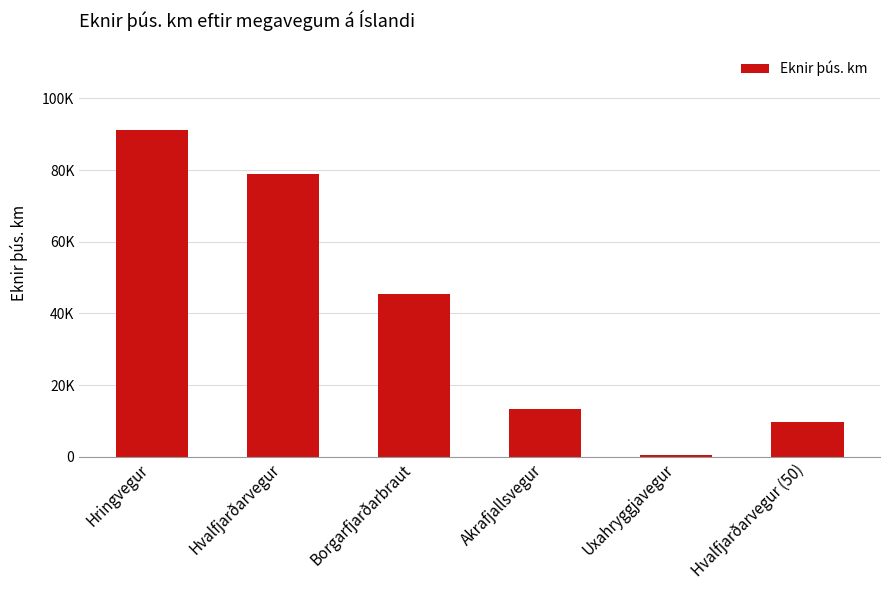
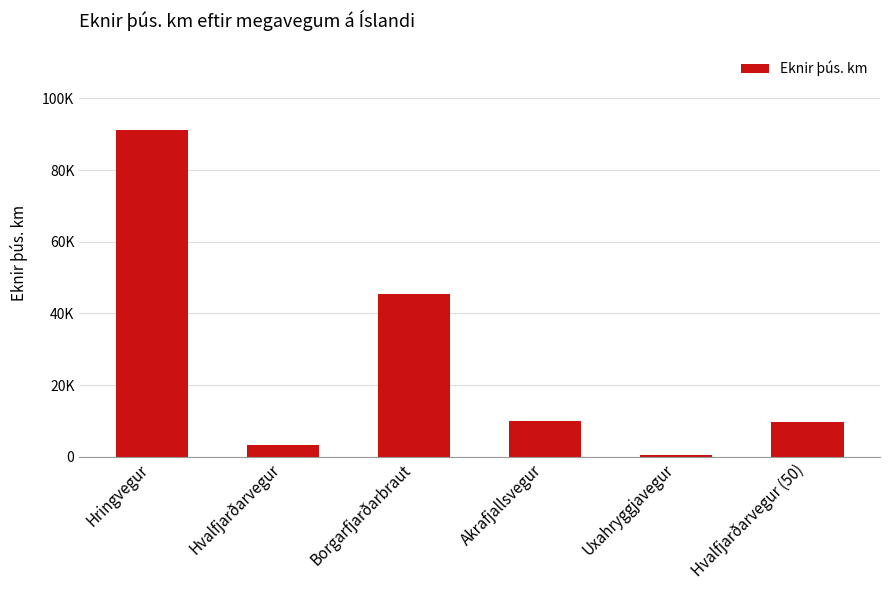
  {
    "Hringvegur": 91000,
-   "Hvalfjarðarvegur": 79000,
+   "Hvalfjarðarvegur": 3000,
    "Borgarfjarðarbraut": 46000,
-   "Akrafjallsvegur": 13000,
+   "Akrafjallsvegur": 10000,
    "Hvalfjarðarvegur (50)": 10000
  }
